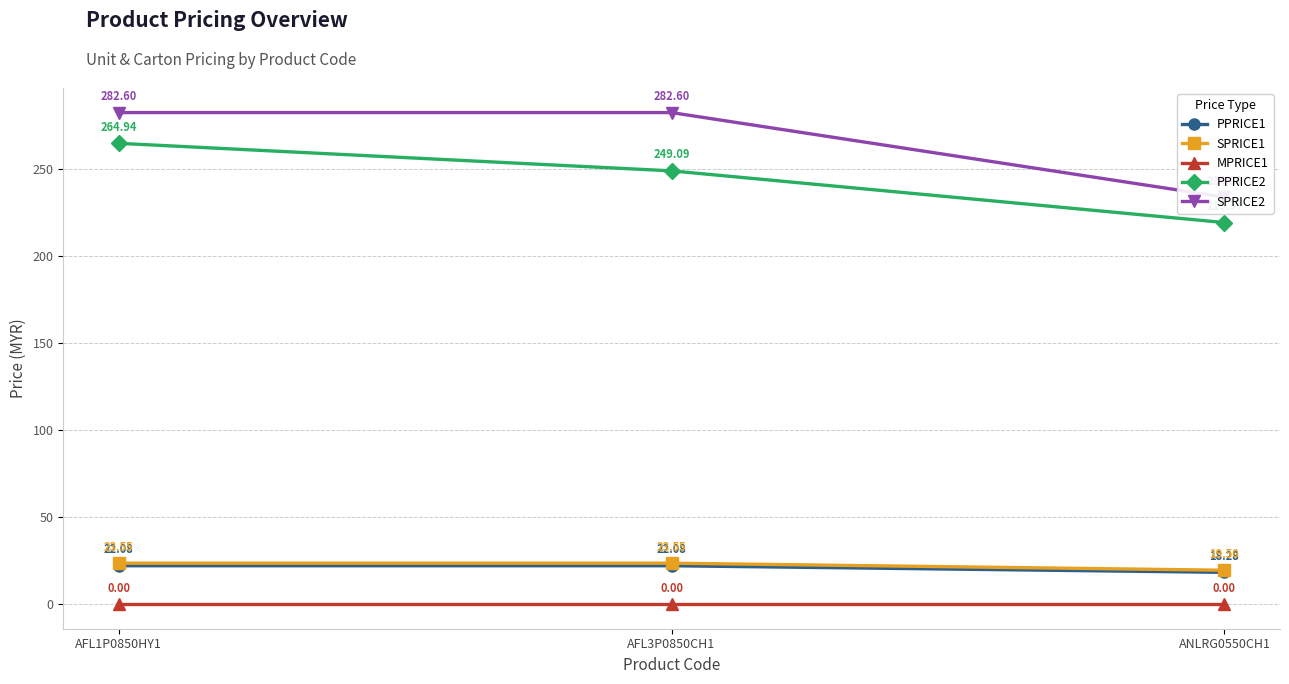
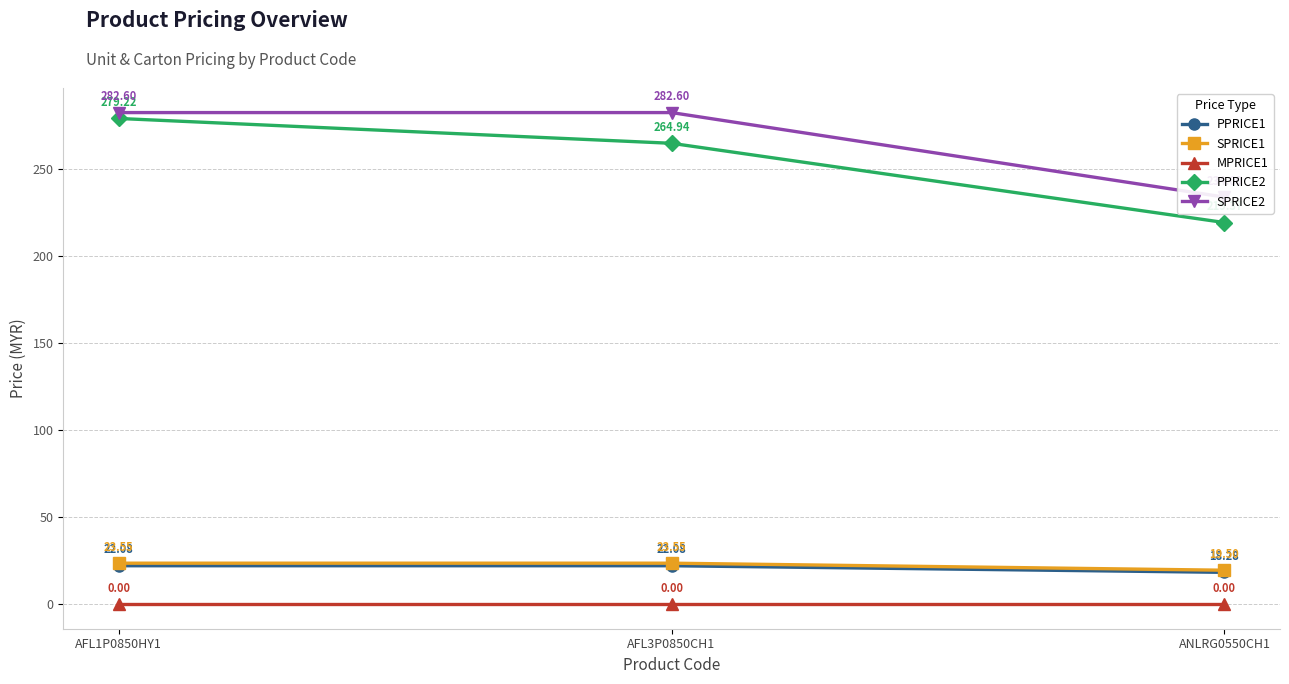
  {
    "MPRICE1": {
      "AFL1P0850HY1": 0.00,
      "AFL3P0850CH1": 0.00,
      "ANLRG0550CH1": 0.00
    },
    "PPRICE2": {
-     "AFL1P0850HY1": 264.94,
-     "AFL3P0850CH1": 249.09
+     "AFL1P0850HY1": 279.22,
+     "AFL3P0850CH1": 264.94
    },
    "SPRICE2": {
      "AFL3P0850CH1": 282.60
    }
  }
